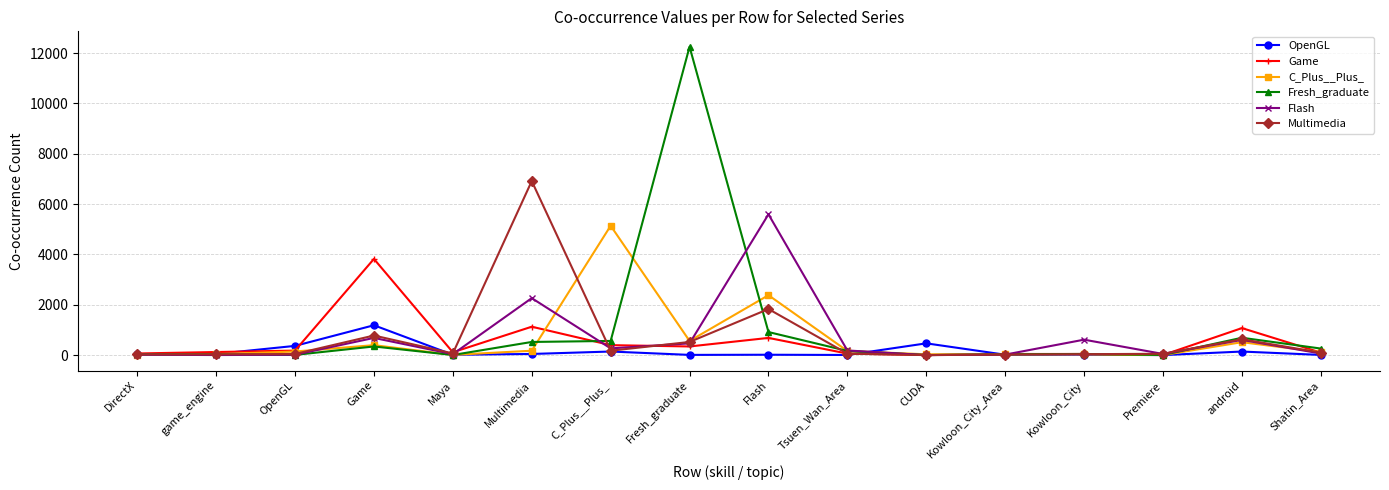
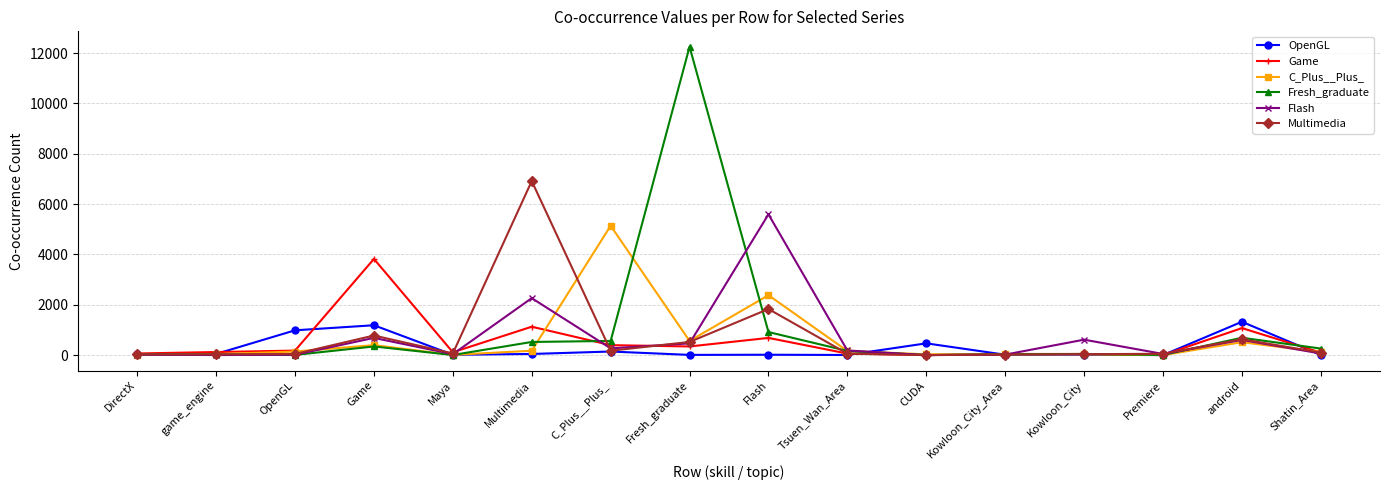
  {
    "OpenGL": {
-     "OpenGL": 400,
+     "OpenGL": 1000,
      "Game": 1200,
      "Multimedia": 0,
      "Fresh_graduate": 0,
      "Flash": 0,
      "CUDA": 500,
-     "android": 100
+     "android": 1300
    },
    "Game": {
      "Game": 3800,
      "Multimedia": 1100,
      "C_Plus__Plus_": 400,
      "Fresh_graduate": 300,
      "Flash": 700,
      "android": 1100
    },
    "C_Plus__Plus_": {
      "Multimedia": 200,
      "C_Plus__Plus_": 5100,
      "Flash": 2400
    },
    "Fresh_graduate": {
      "Multimedia": 500,
      "C_Plus__Plus_": 600,
      "Fresh_graduate": 12300,
      "Flash": 900,
      "Shatin_Area": 300
    },
    "Flash": {
      "Multimedia": 2300,
      "Flash": 5600,
      "Kowloon_City": 600
    },
    "Multimedia": {
      "Multimedia": 6900,
      "Flash": 1800
    }
  }
